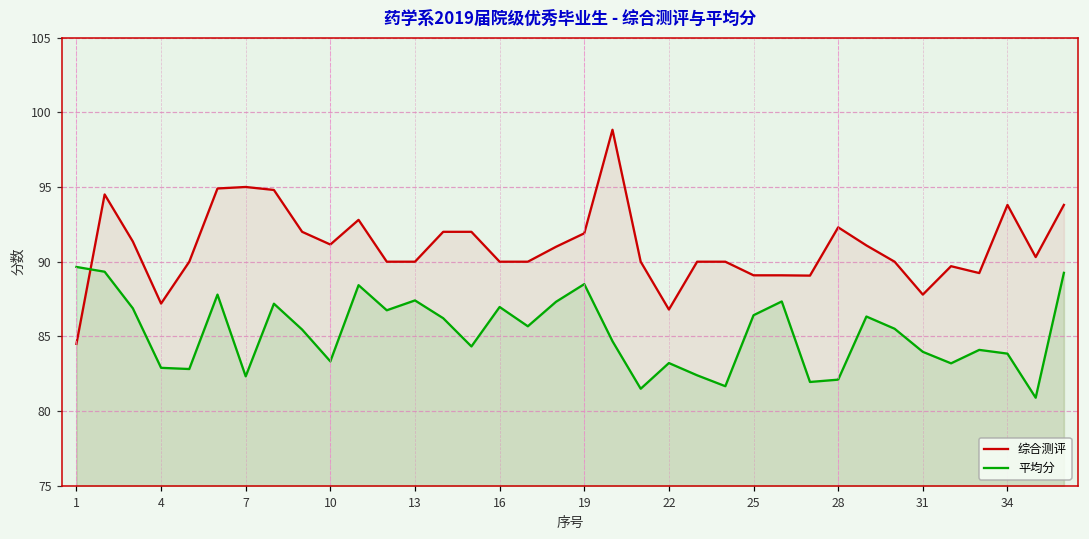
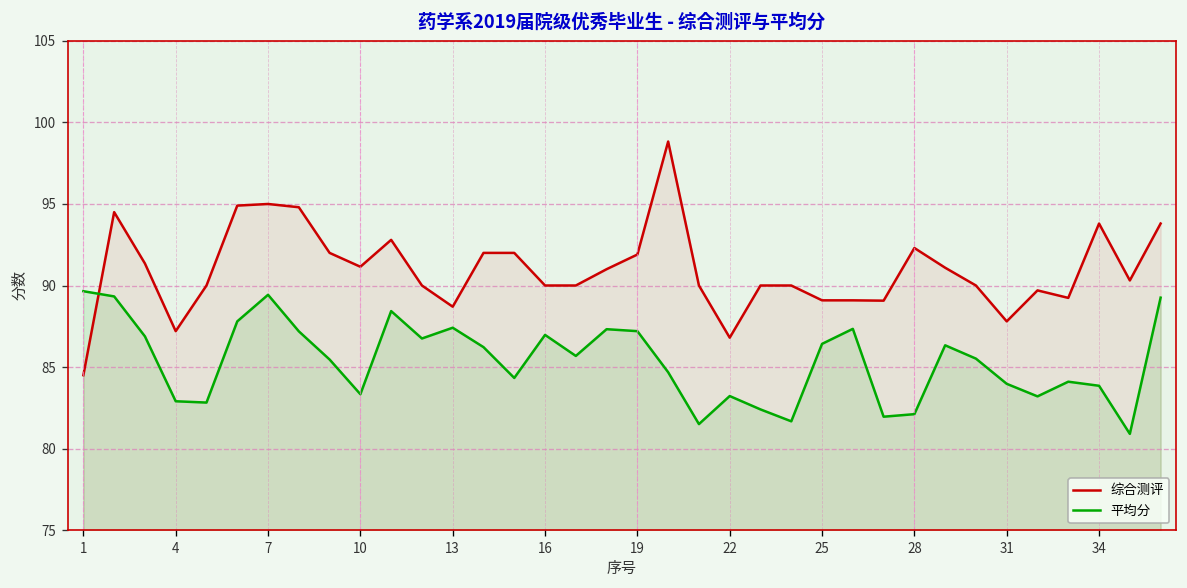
  {
    "综合测评": {
      "1": 84.5,
      "4": 87.2,
      "7": 95.0,
      "10": 91.2,
-     "13": 90.0,
+     "13": 88.7,
      "16": 90.0,
      "19": 91.9,
      "22": 86.8,
      "25": 89.1,
      "28": 92.3,
      "31": 87.8,
      "34": 93.8
    },
    "平均分": {
      "1": 89.7,
      "4": 82.9,
-     "7": 82.3,
+     "7": 89.4,
      "10": 83.3,
      "13": 87.4,
      "16": 87.0,
-     "19": 88.5,
+     "19": 87.2,
      "22": 83.2,
      "25": 86.4,
      "28": 82.1,
      "31": 84.0,
      "34": 83.9
    }
  }
